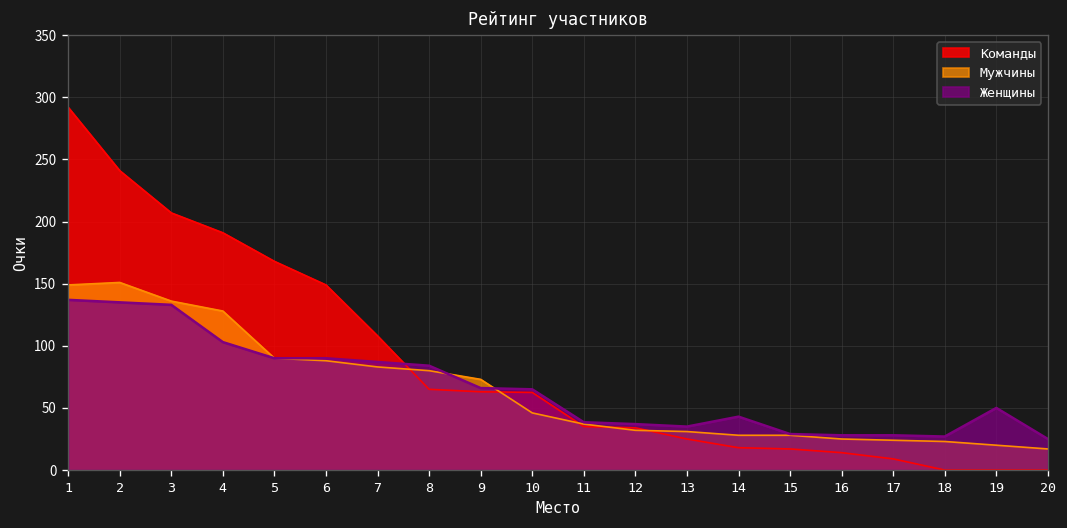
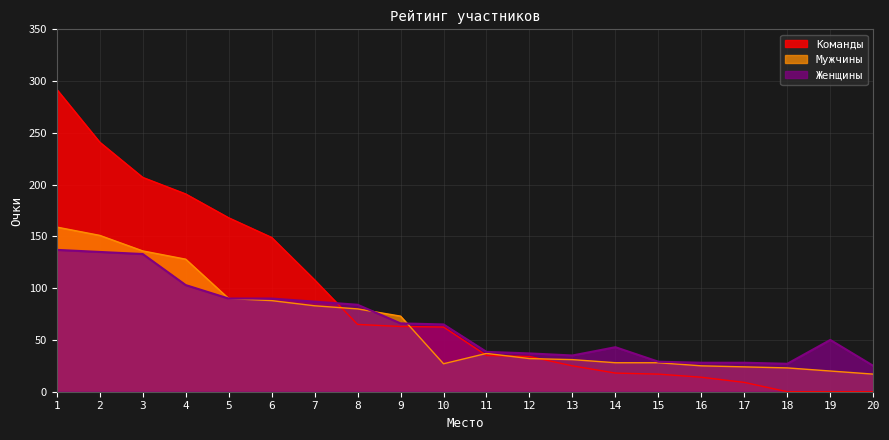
  {
    "Команды": {
      "1": 292,
      "2": 241,
      "3": 207,
      "4": 191,
      "5": 168,
      "6": 149,
      "7": 108,
      "8": 65,
      "9": 63,
      "10": 63,
      "13": 25,
      "14": 18,
      "15": 17,
      "16": 14,
      "17": 9,
      "18": 0,
      "19": 0,
      "20": 0
    },
    "Мужчины": {
-     "1": 149,
+     "1": 159,
      "2": 151,
      "3": 136,
      "4": 128,
      "7": 83,
      "8": 80,
      "9": 73,
-     "10": 46,
+     "10": 27,
      "13": 31,
      "14": 28,
      "16": 25,
      "17": 24,
      "18": 23,
      "19": 20,
      "20": 17
    },
    "Женщины": {
      "1": 137,
      "2": 135,
      "3": 133,
      "4": 103,
      "7": 87,
      "8": 84,
      "9": 66,
      "10": 65,
      "12": 37,
      "13": 35,
      "14": 43,
      "16": 28,
      "17": 28,
      "18": 27,
      "19": 50,
      "20": 25
    }
  }
